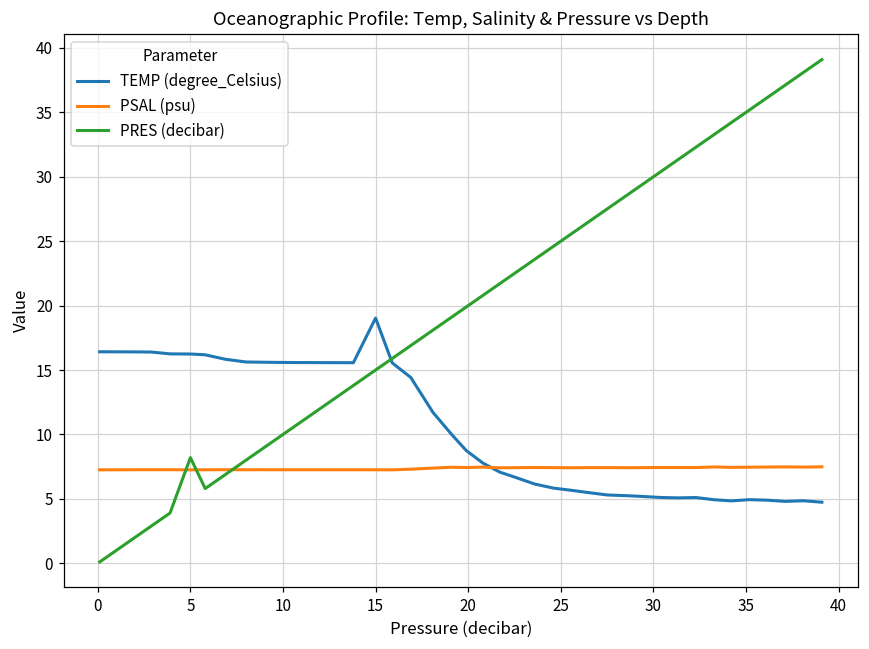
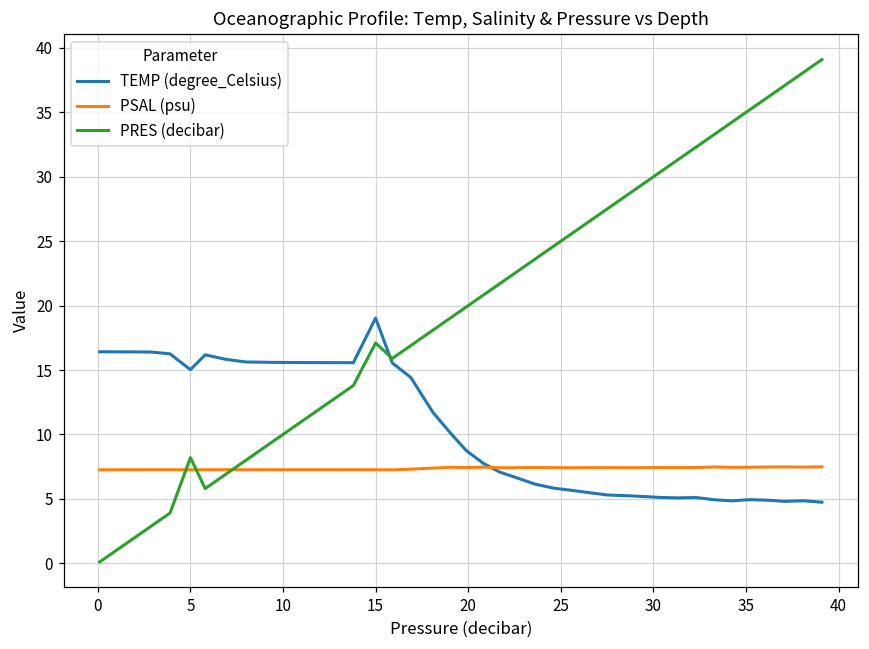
  {
    "TEMP (degree_Celsius)": {
-     "5": 16.2,
+     "5": 15.0,
      "15": 19.0
    },
    "PSAL (psu)": {
      "5": 7.3,
      "15": 7.3
    },
    "PRES (decibar)": {
      "5": 8.2,
-     "15": 15.0
+     "15": 17.1
    }
  }
